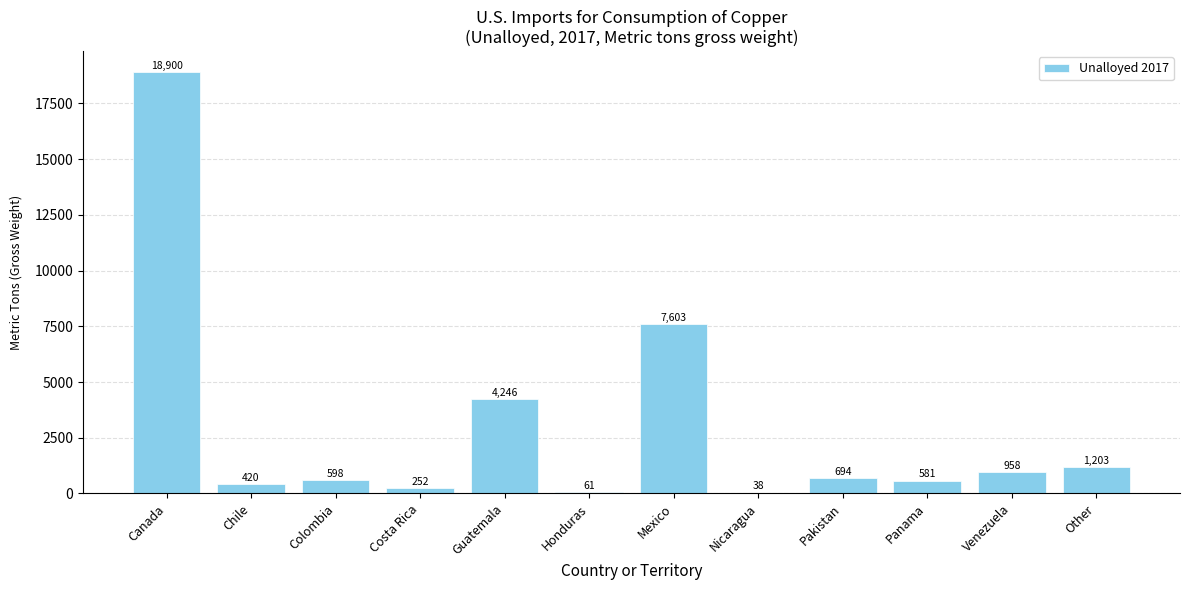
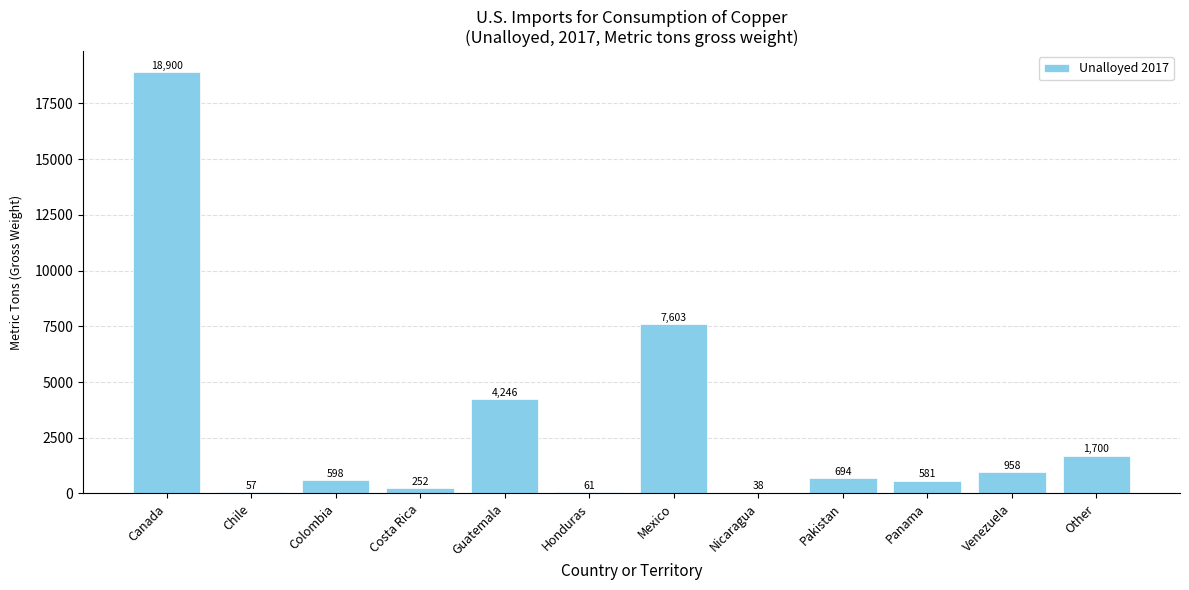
  {
    "Canada": "18,900",
-   "Chile": "420",
+   "Chile": "57",
    "Colombia": "598",
    "Costa Rica": "252",
    "Guatemala": "4,246",
    "Honduras": "61",
    "Mexico": "7,603",
    "Nicaragua": "38",
    "Pakistan": "694",
    "Panama": "581",
    "Venezuela": "958",
-   "Other": "1,203"
+   "Other": "1,700"
  }
